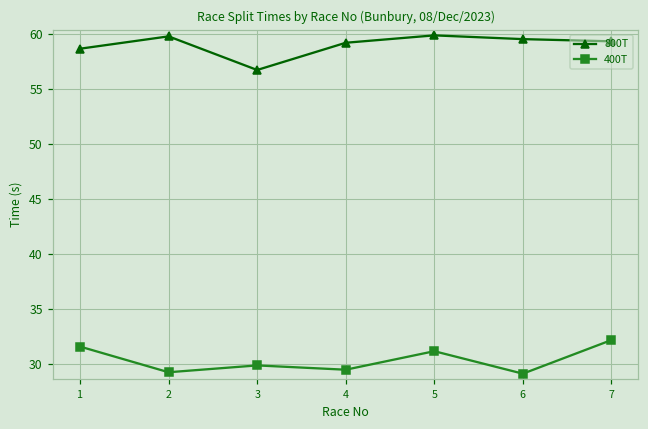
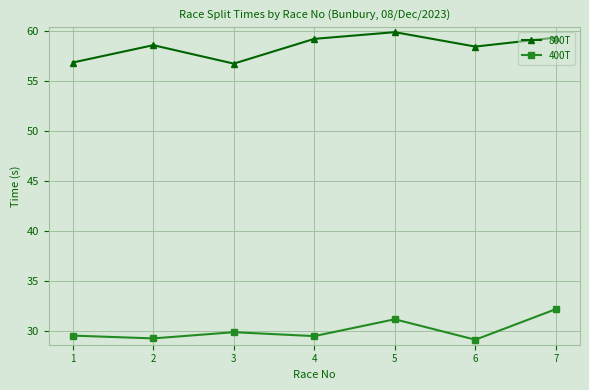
  {
    "800T": {
-     "1": 58.6,
-     "2": 59.8,
+     "1": 56.8,
+     "2": 58.5,
      "3": 56.7,
      "4": 59.2,
      "5": 59.8,
-     "6": 59.5
+     "6": 58.4
    },
    "400T": {
-     "1": 31.6,
+     "1": 29.6,
      "2": 29.3,
      "3": 29.9,
      "4": 29.5,
      "5": 31.2,
      "6": 29.2,
      "7": 32.2
    }
  }
